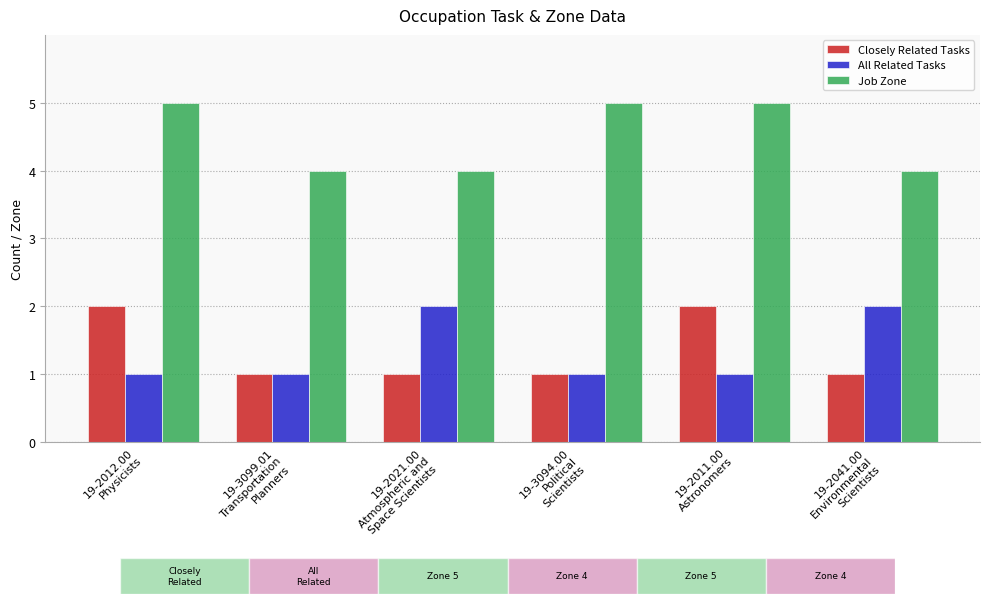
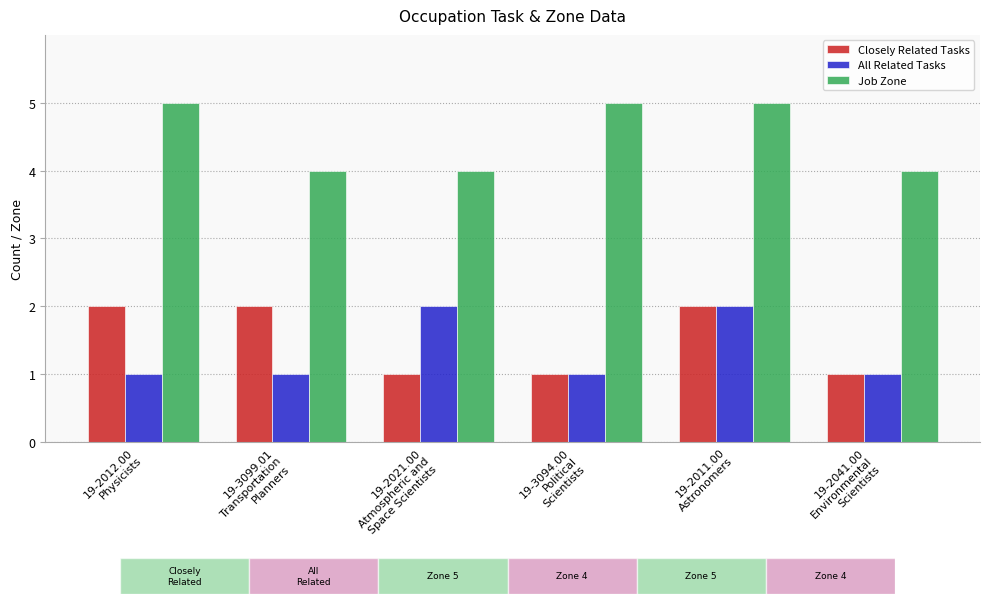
  {
    "Occupation Task & Zone Data": {
      "Closely Related Tasks": {
        "19-2012.00 Physicists": 2,
-       "19-3099.01 Transportation Planners": 1,
+       "19-3099.01 Transportation Planners": 2,
        "19-2021.00 Atmospheric and Space Scientists": 1,
        "19-3094.00 Political Scientists": 1,
        "19-2011.00 Astronomers": 2,
        "19-2041.00 Environmental Scientists": 1
      },
      "All Related Tasks": {
        "19-2012.00 Physicists": 1,
        "19-3099.01 Transportation Planners": 1,
        "19-2021.00 Atmospheric and Space Scientists": 2,
        "19-3094.00 Political Scientists": 1,
-       "19-2011.00 Astronomers": 1,
-       "19-2041.00 Environmental Scientists": 2
+       "19-2011.00 Astronomers": 2,
+       "19-2041.00 Environmental Scientists": 1
      },
      "Job Zone": {
        "19-2012.00 Physicists": 5,
        "19-3099.01 Transportation Planners": 4,
        "19-2021.00 Atmospheric and Space Scientists": 4,
        "19-3094.00 Political Scientists": 5,
        "19-2011.00 Astronomers": 5,
        "19-2041.00 Environmental Scientists": 4
      }
    }
  }
